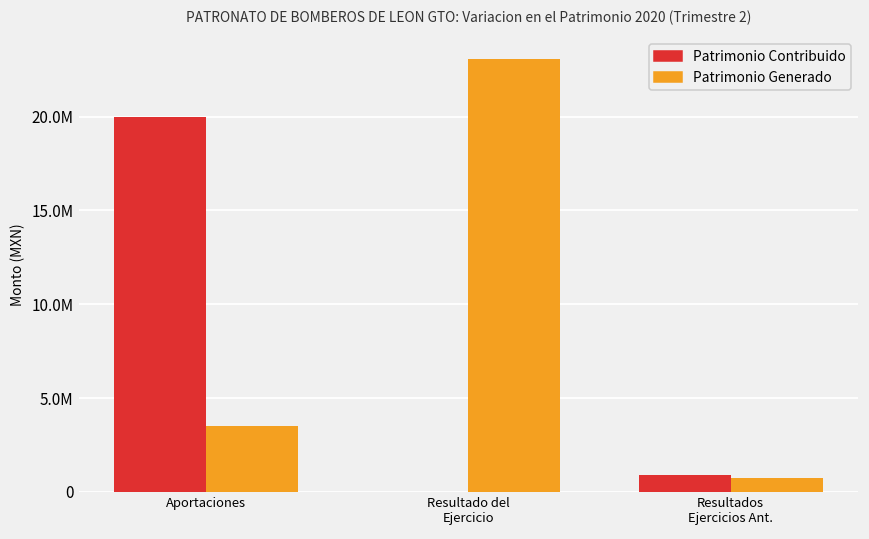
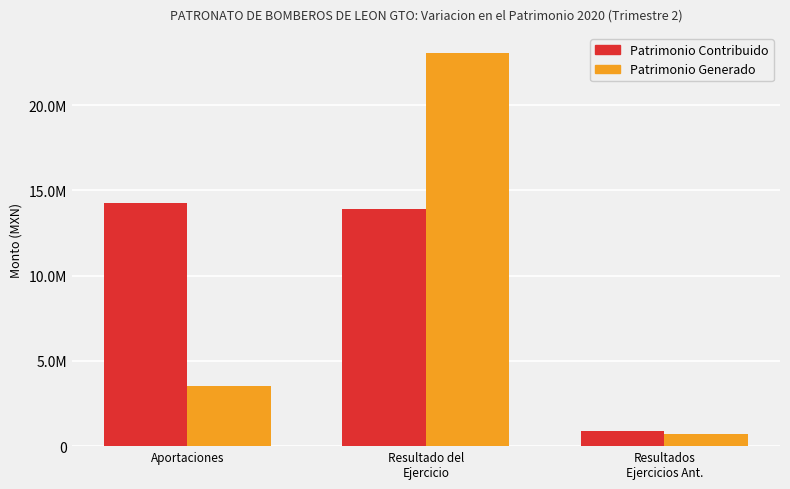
  {
    "Patrimonio Contribuido": {
-     "Aportaciones": 20000000,
-     "Resultado del Ejercicio": 0,
+     "Aportaciones": 14300000,
+     "Resultado del Ejercicio": 13900000,
      "Resultados Ejercicios Ant.": 900000
    },
    "Patrimonio Generado": {
      "Aportaciones": 3500000,
      "Resultado del Ejercicio": 23100000,
      "Resultados Ejercicios Ant.": 700000
    }
  }
